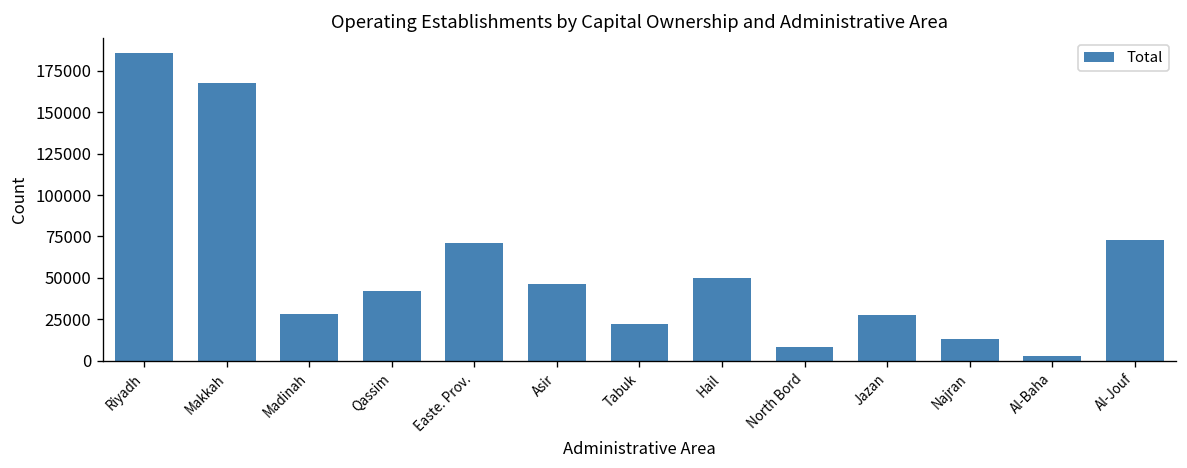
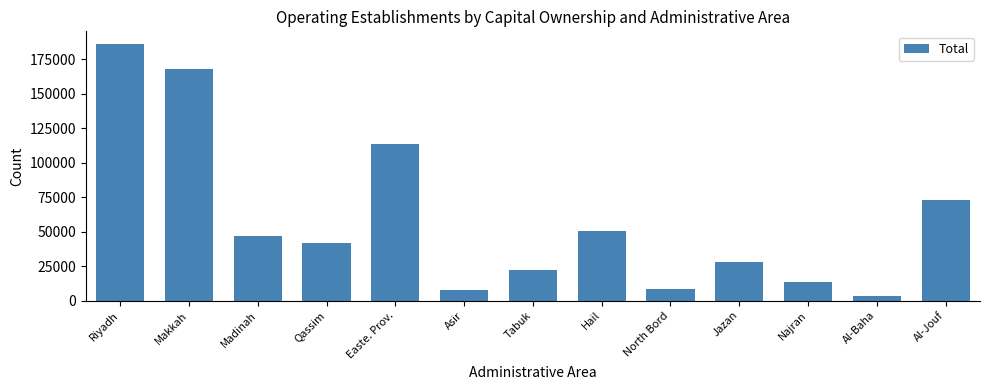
  {
    "Riyadh": 186000,
    "Makkah": 168000,
-   "Madinah": 28000,
+   "Madinah": 47000,
    "Qassim": 42000,
-   "Easte. Prov.": 71000,
-   "Asir": 46000,
+   "Easte. Prov.": 114000,
+   "Asir": 7000,
    "Tabuk": 22000,
    "Hail": 50000,
    "North Bord": 8000,
    "Jazan": 28000,
    "Najran": 13000,
    "Al-Baha": 3000,
    "Al-Jouf": 73000
  }
